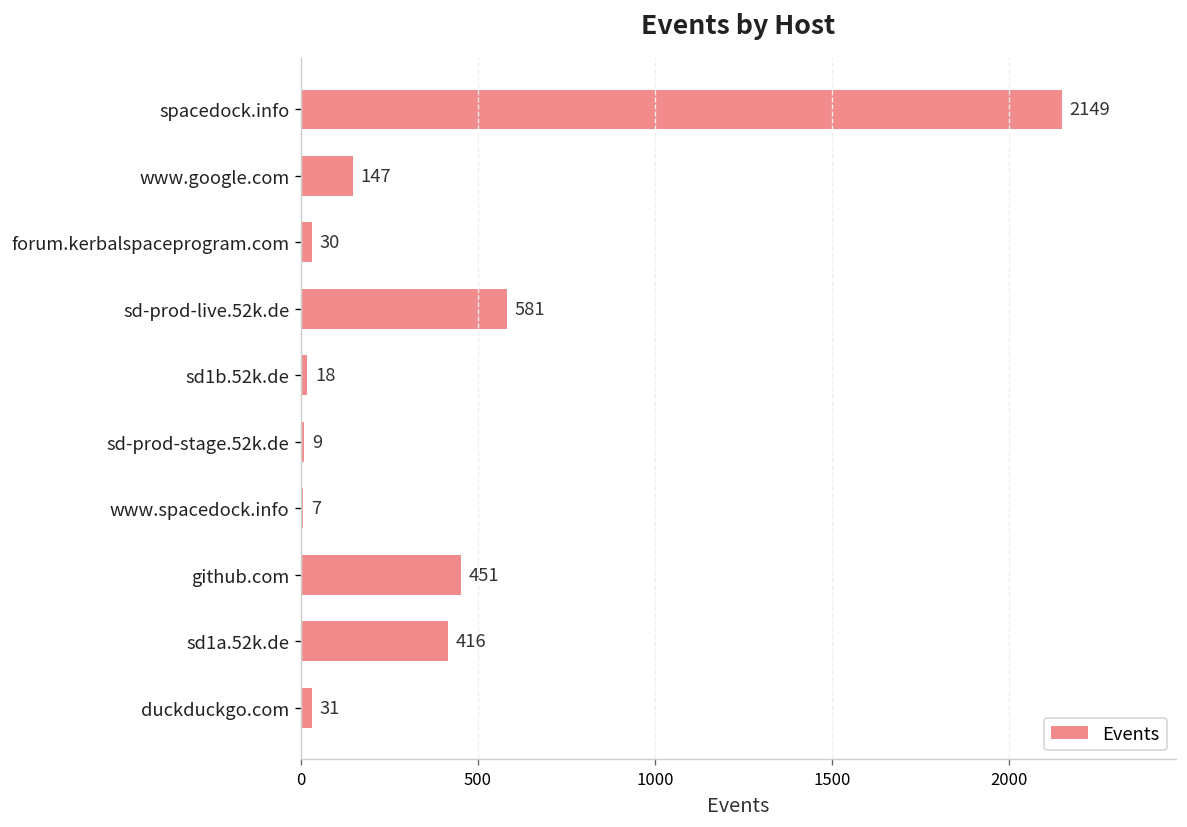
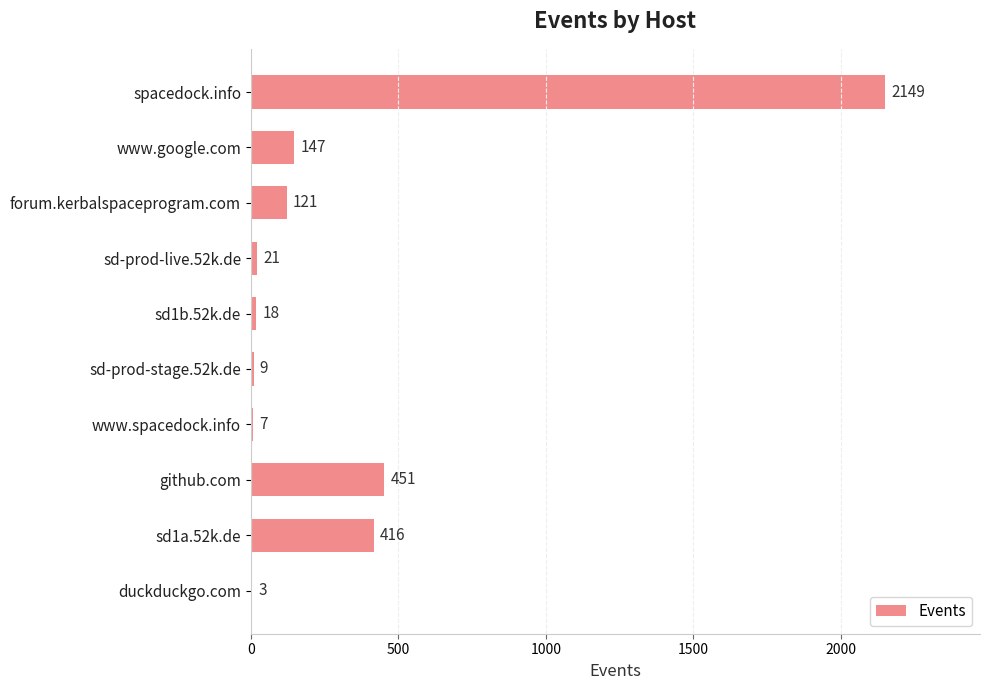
  {
    "spacedock.info": 2149,
    "www.google.com": 147,
-   "forum.kerbalspaceprogram.com": 30,
-   "sd-prod-live.52k.de": 581,
+   "forum.kerbalspaceprogram.com": 121,
+   "sd-prod-live.52k.de": 21,
    "sd1b.52k.de": 18,
    "sd-prod-stage.52k.de": 9,
    "www.spacedock.info": 7,
    "github.com": 451,
    "sd1a.52k.de": 416,
-   "duckduckgo.com": 31
+   "duckduckgo.com": 3
  }
